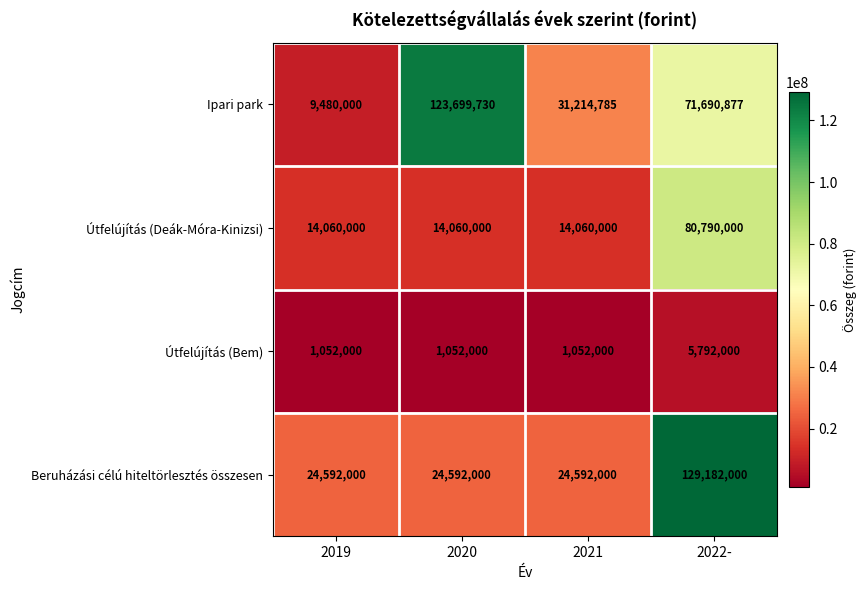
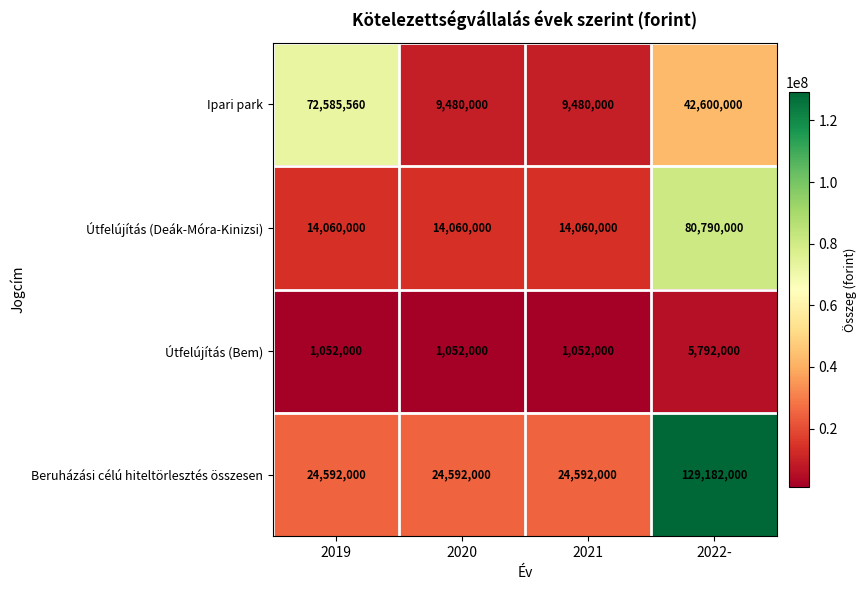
  {
    "Ipari park": {
-     "2019": "9,480,000",
-     "2020": "123,699,730",
-     "2021": "31,214,785",
-     "2022-": "71,690,877"
+     "2019": "72,585,560",
+     "2020": "9,480,000",
+     "2021": "9,480,000",
+     "2022-": "42,600,000"
    },
    "Útfelújítás (Deák-Móra-Kinizsi)": {
      "2019": "14,060,000",
      "2020": "14,060,000",
      "2021": "14,060,000",
      "2022-": "80,790,000"
    },
    "Útfelújítás (Bem)": {
      "2019": "1,052,000",
      "2020": "1,052,000",
      "2021": "1,052,000",
      "2022-": "5,792,000"
    },
    "Beruházási célú hiteltörlesztés összesen": {
      "2019": "24,592,000",
      "2020": "24,592,000",
      "2021": "24,592,000",
      "2022-": "129,182,000"
    }
  }
